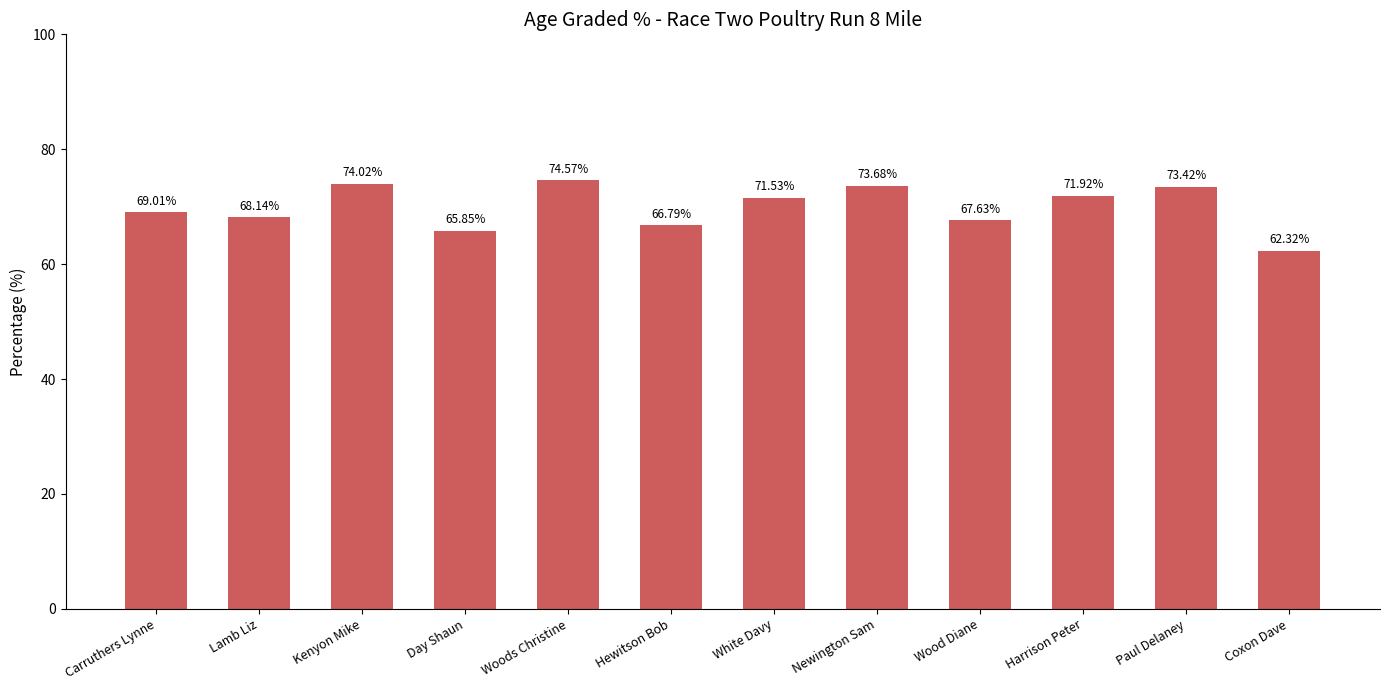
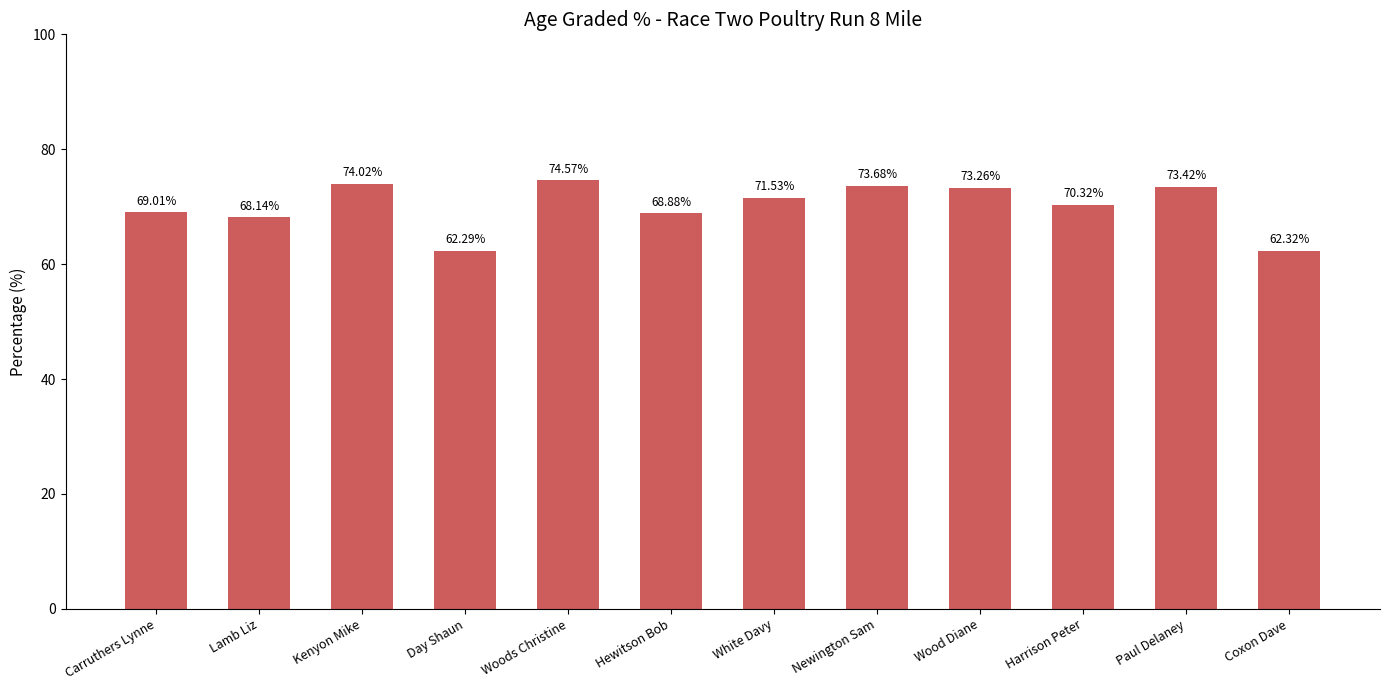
  {
    "Carruthers Lynne": "69.01%",
    "Lamb Liz": "68.14%",
    "Kenyon Mike": "74.02%",
-   "Day Shaun": "65.85%",
+   "Day Shaun": "62.29%",
    "Woods Christine": "74.57%",
-   "Hewitson Bob": "66.79%",
+   "Hewitson Bob": "68.88%",
    "White Davy": "71.53%",
    "Newington Sam": "73.68%",
-   "Wood Diane": "67.63%",
-   "Harrison Peter": "71.92%",
+   "Wood Diane": "73.26%",
+   "Harrison Peter": "70.32%",
    "Paul Delaney": "73.42%",
    "Coxon Dave": "62.32%"
  }
